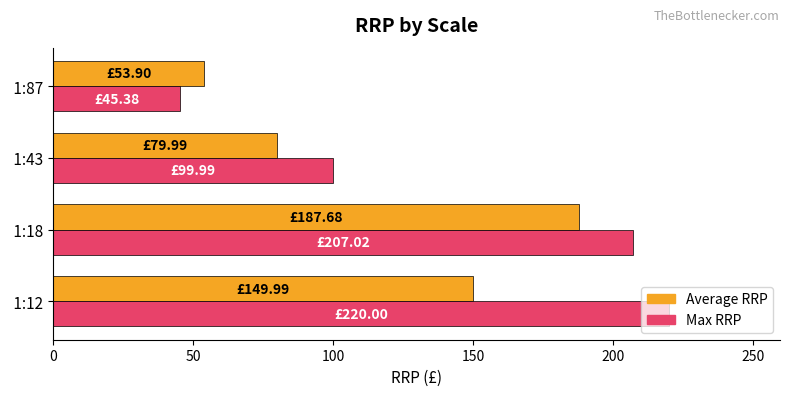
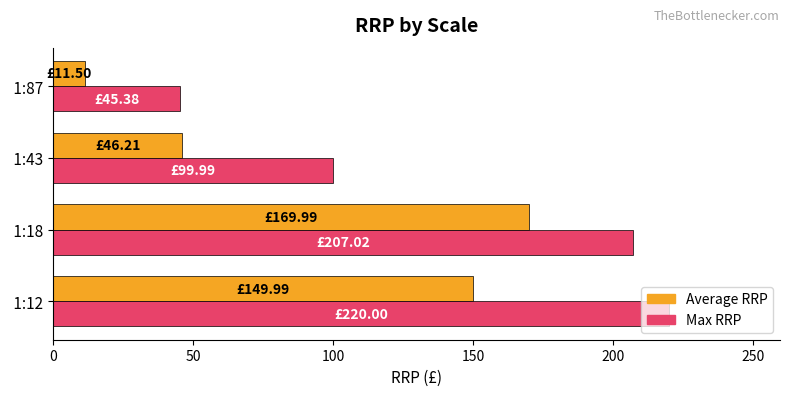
  {
    "Average RRP": {
-     "1:87": "£53.90",
-     "1:43": "£79.99",
-     "1:18": "£187.68",
+     "1:87": "£11.50",
+     "1:43": "£46.21",
+     "1:18": "£169.99",
      "1:12": "£149.99"
    },
    "Max RRP": {
      "1:87": "£45.38",
      "1:43": "£99.99",
      "1:18": "£207.02"
    }
  }
